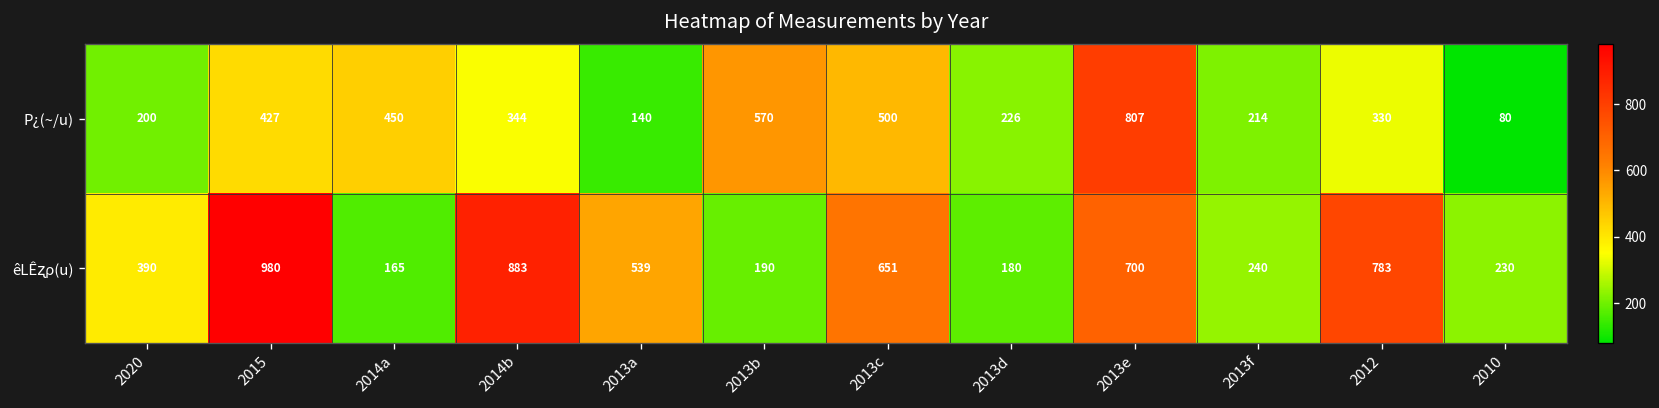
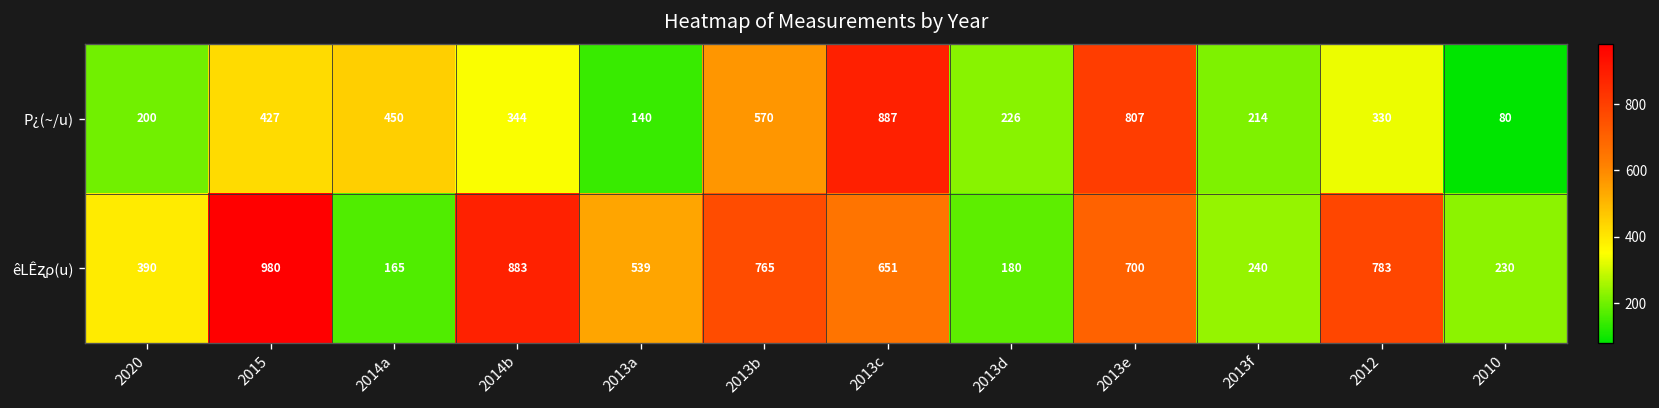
  {
    "P¿(~/u)": {
      "2020": 200,
      "2015": 427,
      "2014a": 450,
      "2014b": 344,
      "2013a": 140,
      "2013b": 570,
-     "2013c": 500,
+     "2013c": 887,
      "2013d": 226,
      "2013e": 807,
      "2013f": 214,
      "2012": 330,
      "2010": 80
    },
    "êLÊʐρ(u)": {
      "2020": 390,
      "2015": 980,
      "2014a": 165,
      "2014b": 883,
      "2013a": 539,
-     "2013b": 190,
+     "2013b": 765,
      "2013c": 651,
      "2013d": 180,
      "2013e": 700,
      "2013f": 240,
      "2012": 783,
      "2010": 230
    }
  }
